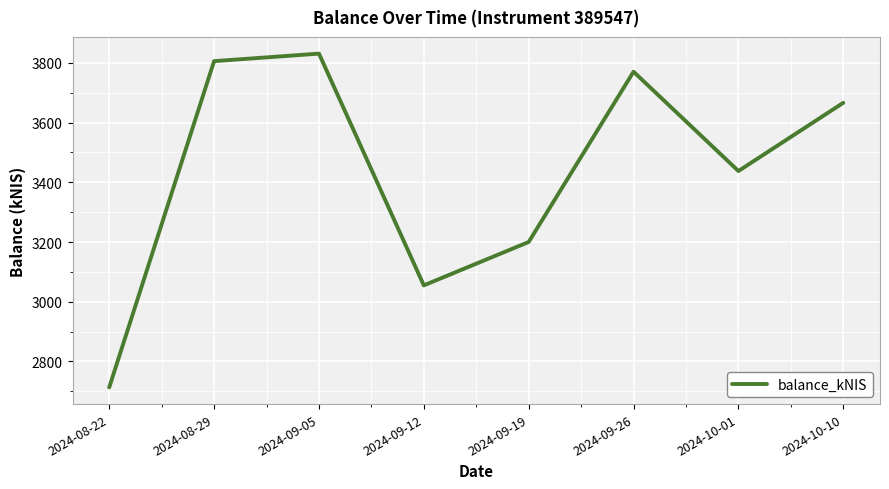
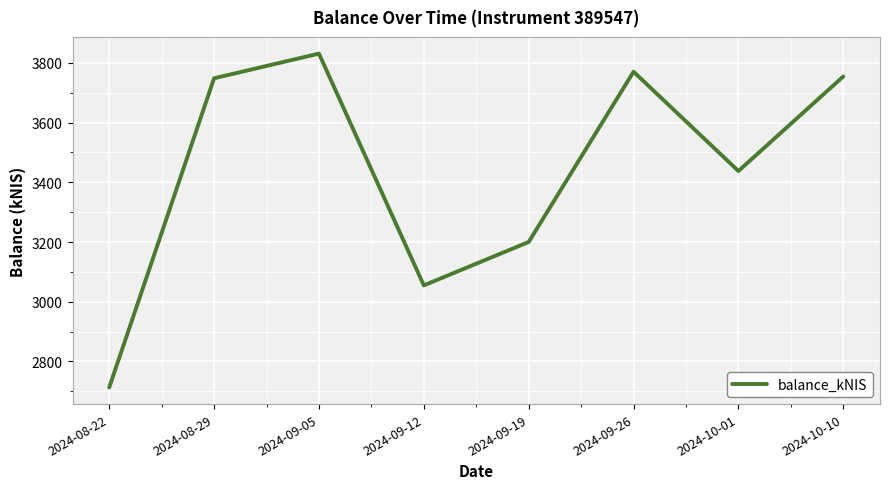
  {
    "2024-08-22": 2710,
-   "2024-08-29": 3810,
+   "2024-08-29": 3750,
    "2024-09-05": 3830,
    "2024-09-12": 3050,
    "2024-09-19": 3200,
    "2024-09-26": 3770,
    "2024-10-01": 3440,
-   "2024-10-10": 3670
+   "2024-10-10": 3750
  }
